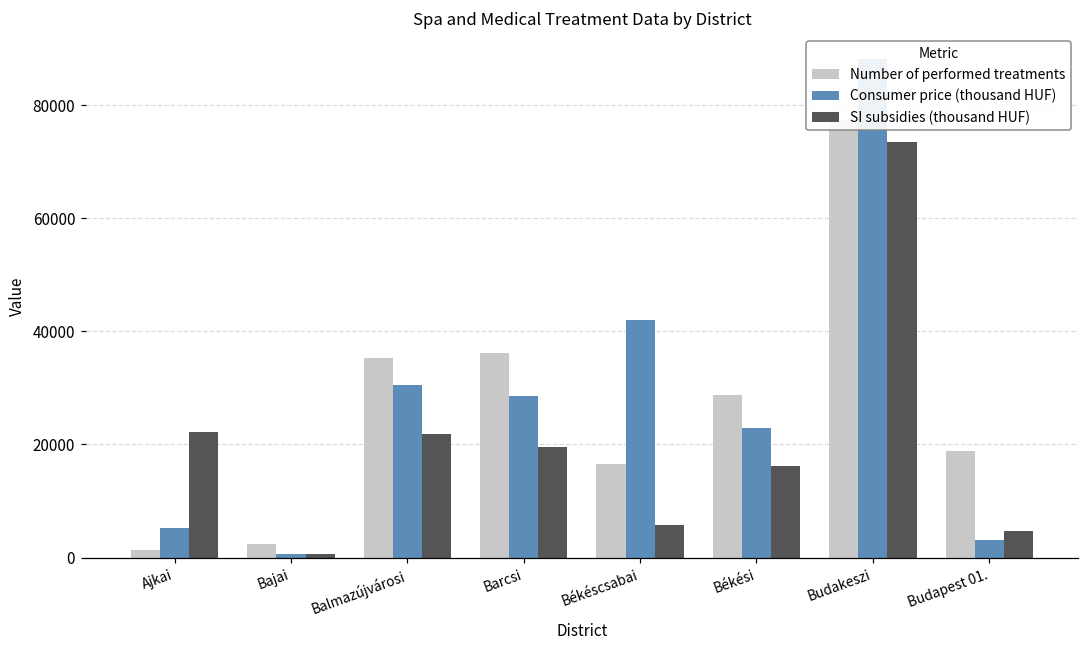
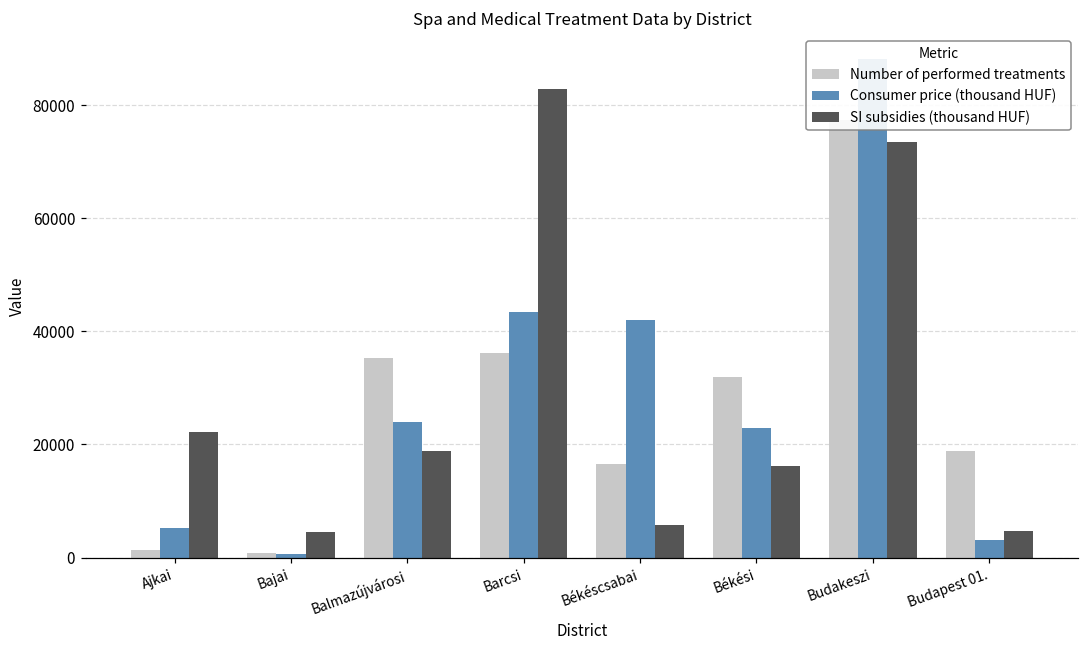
  {
    "Number of performed treatments": {
      "Ajkai": 1000,
-     "Bajai": 2000,
+     "Bajai": 1000,
      "Balmazújvárosi": 35000,
      "Barcsi": 36000,
      "Békéscsabai": 17000,
-     "Békési": 29000,
+     "Békési": 32000,
      "Budapest 01.": 19000
    },
    "Consumer price (thousand HUF)": {
      "Ajkai": 5000,
      "Bajai": 1000,
-     "Balmazújvárosi": 30000,
-     "Barcsi": 29000,
+     "Balmazújvárosi": 24000,
+     "Barcsi": 43000,
      "Békéscsabai": 42000,
      "Békési": 23000,
      "Budapest 01.": 3000
    },
    "SI subsidies (thousand HUF)": {
      "Ajkai": 22000,
-     "Bajai": 1000,
-     "Balmazújvárosi": 22000,
-     "Barcsi": 20000,
+     "Bajai": 5000,
+     "Balmazújvárosi": 19000,
+     "Barcsi": 83000,
      "Békéscsabai": 6000,
      "Békési": 16000,
      "Budakeszi": 74000,
      "Budapest 01.": 5000
    }
  }
